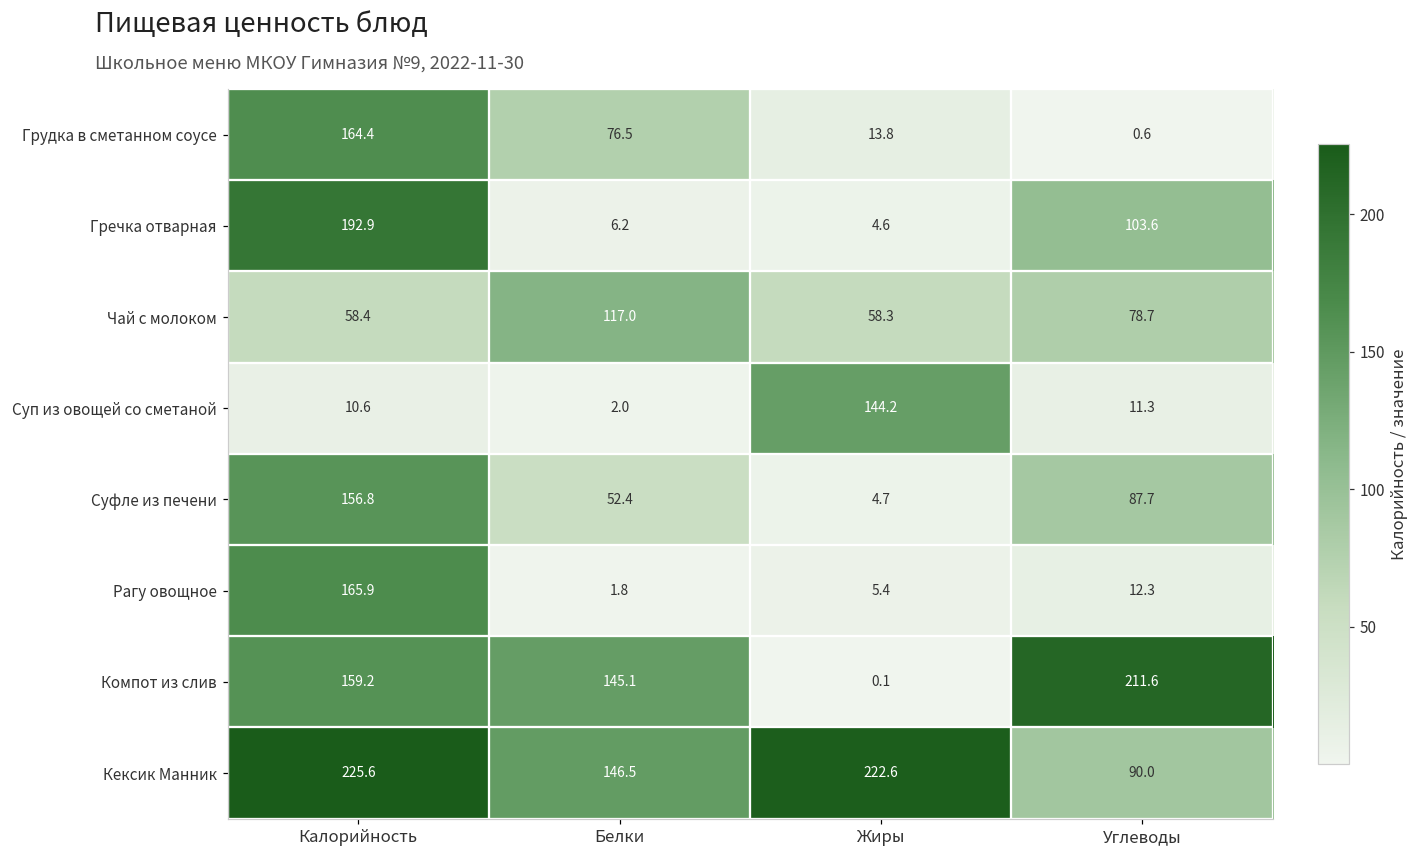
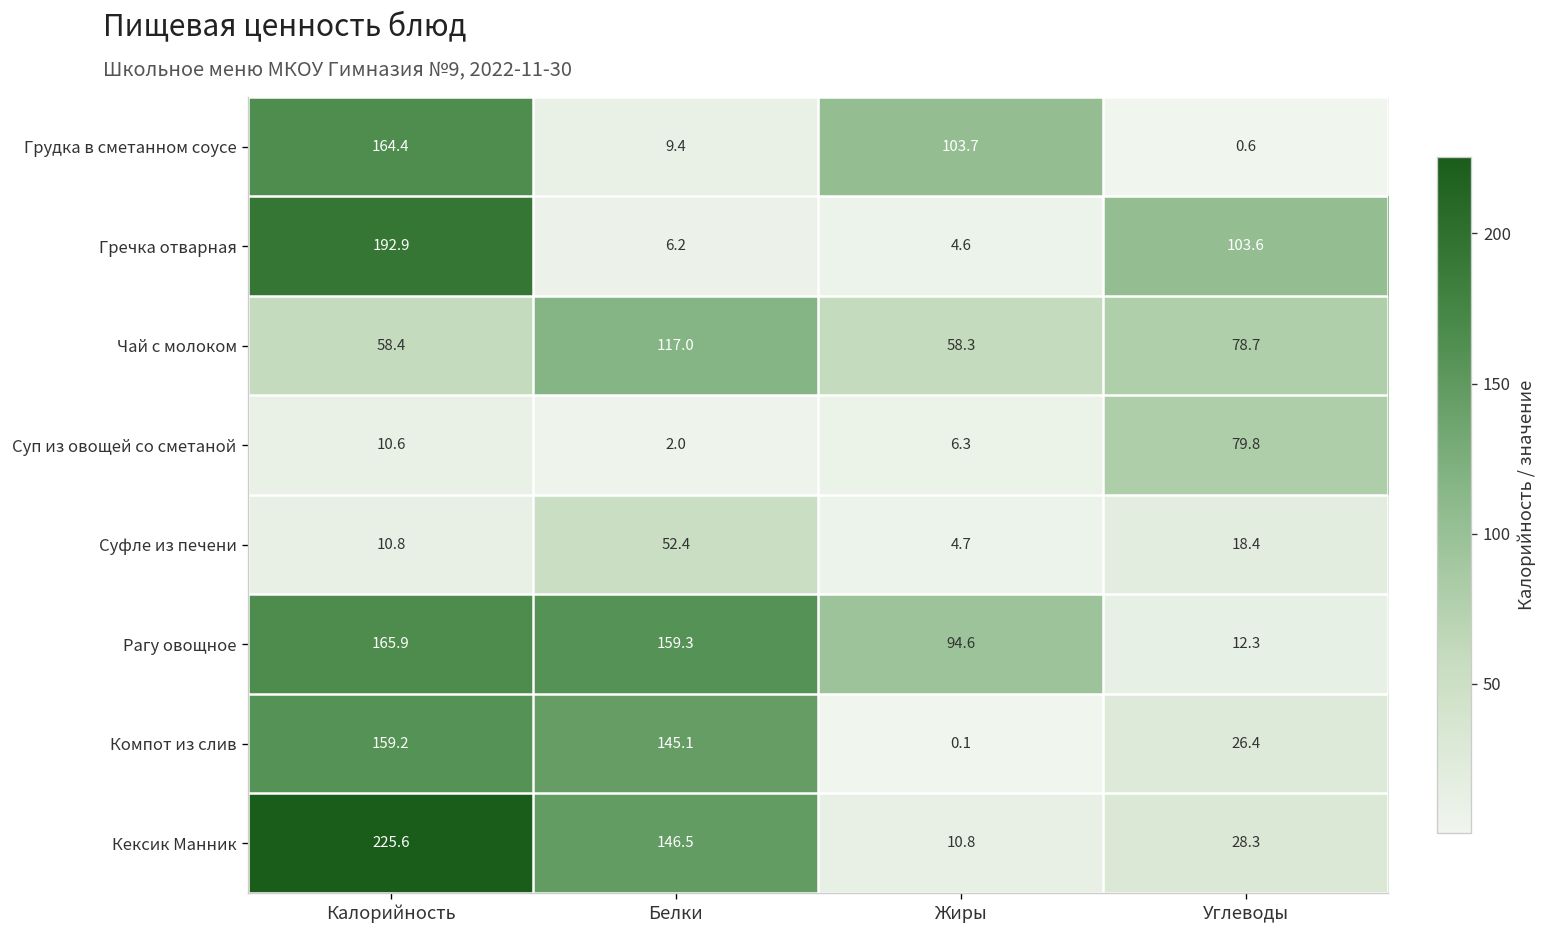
  {
    "Грудка в сметанном соусе": {
      "Калорийность": 164.4,
-     "Белки": 76.5,
-     "Жиры": 13.8,
+     "Белки": 9.4,
+     "Жиры": 103.7,
      "Углеводы": 0.6
    },
    "Гречка отварная": {
      "Калорийность": 192.9,
      "Белки": 6.2,
      "Жиры": 4.6,
      "Углеводы": 103.6
    },
    "Чай с молоком": {
      "Калорийность": 58.4,
      "Белки": 117.0,
      "Жиры": 58.3,
      "Углеводы": 78.7
    },
    "Суп из овощей со сметаной": {
      "Калорийность": 10.6,
      "Белки": 2.0,
-     "Жиры": 144.2,
-     "Углеводы": 11.3
+     "Жиры": 6.3,
+     "Углеводы": 79.8
    },
    "Суфле из печени": {
-     "Калорийность": 156.8,
+     "Калорийность": 10.8,
      "Белки": 52.4,
      "Жиры": 4.7,
-     "Углеводы": 87.7
+     "Углеводы": 18.4
    },
    "Рагу овощное": {
      "Калорийность": 165.9,
-     "Белки": 1.8,
-     "Жиры": 5.4,
+     "Белки": 159.3,
+     "Жиры": 94.6,
      "Углеводы": 12.3
    },
    "Компот из слив": {
      "Калорийность": 159.2,
      "Белки": 145.1,
      "Жиры": 0.1,
-     "Углеводы": 211.6
+     "Углеводы": 26.4
    },
    "Кексик Манник": {
      "Калорийность": 225.6,
      "Белки": 146.5,
-     "Жиры": 222.6,
-     "Углеводы": 90.0
+     "Жиры": 10.8,
+     "Углеводы": 28.3
    }
  }
